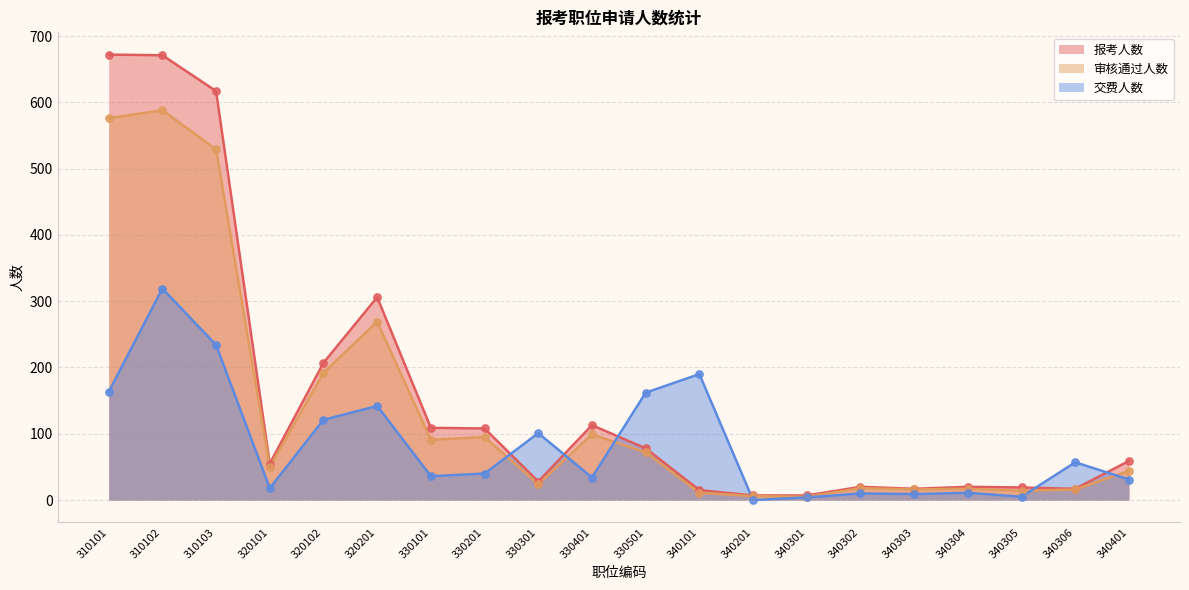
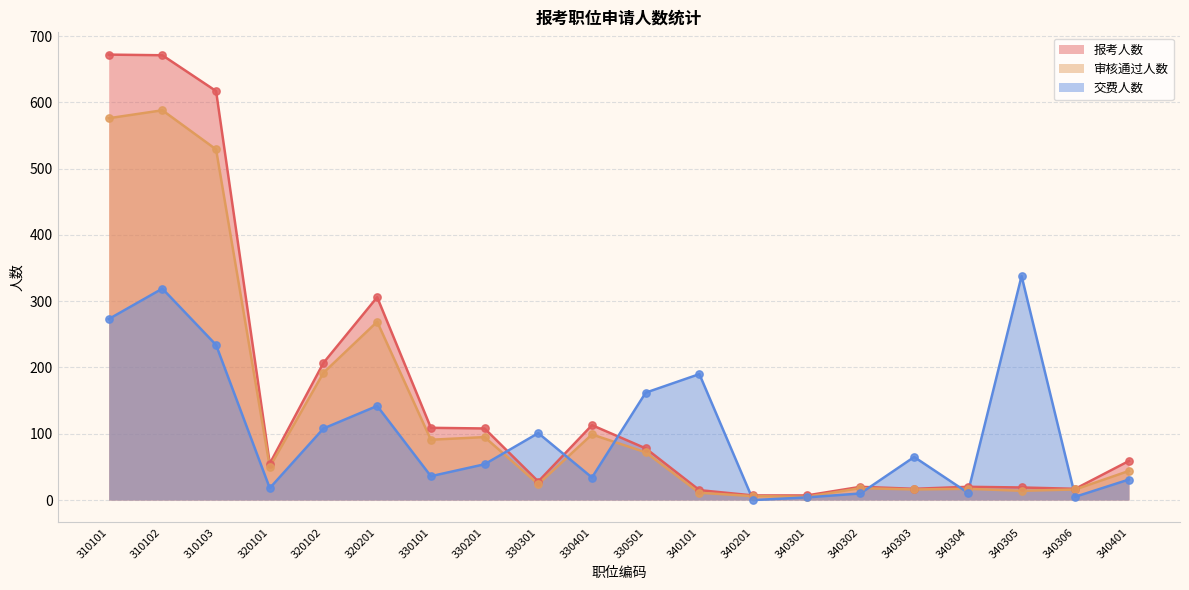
  {
    "交费人数": {
-     "310101": 160,
+     "310101": 270,
      "310102": 320,
      "310103": 230,
      "320101": 20,
-     "320102": 120,
+     "320102": 110,
      "320201": 140,
      "330101": 40,
-     "330201": 40,
+     "330201": 50,
      "330301": 100,
      "330401": 30,
      "330501": 160,
      "340101": 190,
      "340201": 0,
      "340302": 10,
-     "340303": 10,
+     "340303": 70,
      "340304": 10,
-     "340305": 10,
-     "340306": 60,
+     "340305": 340,
+     "340306": 10,
      "340401": 30
    }
  }
